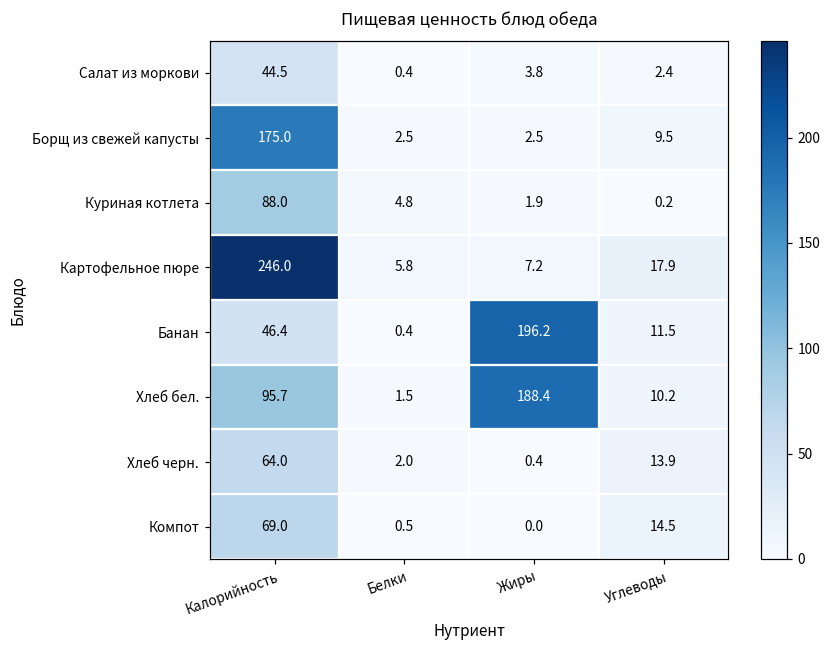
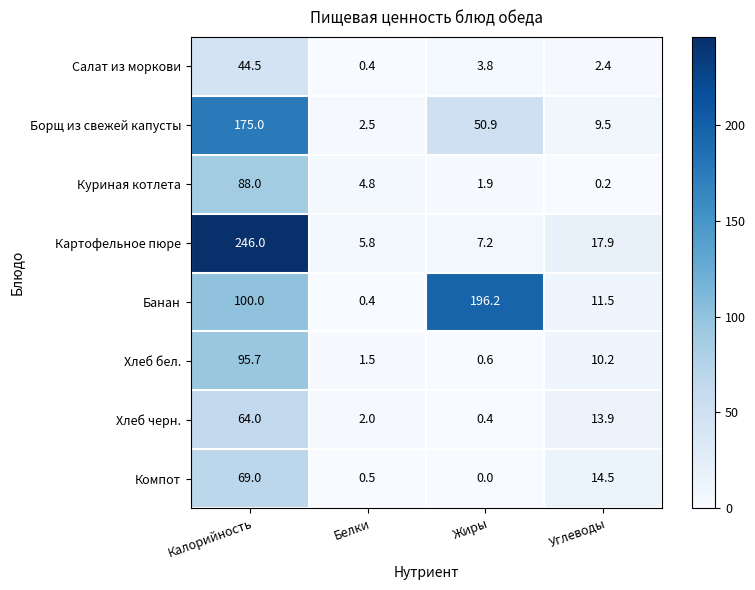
  {
    "Салат из моркови": {
      "Калорийность": 44.5,
      "Белки": 0.4,
      "Жиры": 3.8,
      "Углеводы": 2.4
    },
    "Борщ из свежей капусты": {
      "Калорийность": 175.0,
      "Белки": 2.5,
-     "Жиры": 2.5,
+     "Жиры": 50.9,
      "Углеводы": 9.5
    },
    "Куриная котлета": {
      "Калорийность": 88.0,
      "Белки": 4.8,
      "Жиры": 1.9,
      "Углеводы": 0.2
    },
    "Картофельное пюре": {
      "Калорийность": 246.0,
      "Белки": 5.8,
      "Жиры": 7.2,
      "Углеводы": 17.9
    },
    "Банан": {
-     "Калорийность": 46.4,
+     "Калорийность": 100.0,
      "Белки": 0.4,
      "Жиры": 196.2,
      "Углеводы": 11.5
    },
    "Хлеб бел.": {
      "Калорийность": 95.7,
      "Белки": 1.5,
-     "Жиры": 188.4,
+     "Жиры": 0.6,
      "Углеводы": 10.2
    },
    "Хлеб черн.": {
      "Калорийность": 64.0,
      "Белки": 2.0,
      "Жиры": 0.4,
      "Углеводы": 13.9
    },
    "Компот": {
      "Калорийность": 69.0,
      "Белки": 0.5,
      "Жиры": 0.0,
      "Углеводы": 14.5
    }
  }
